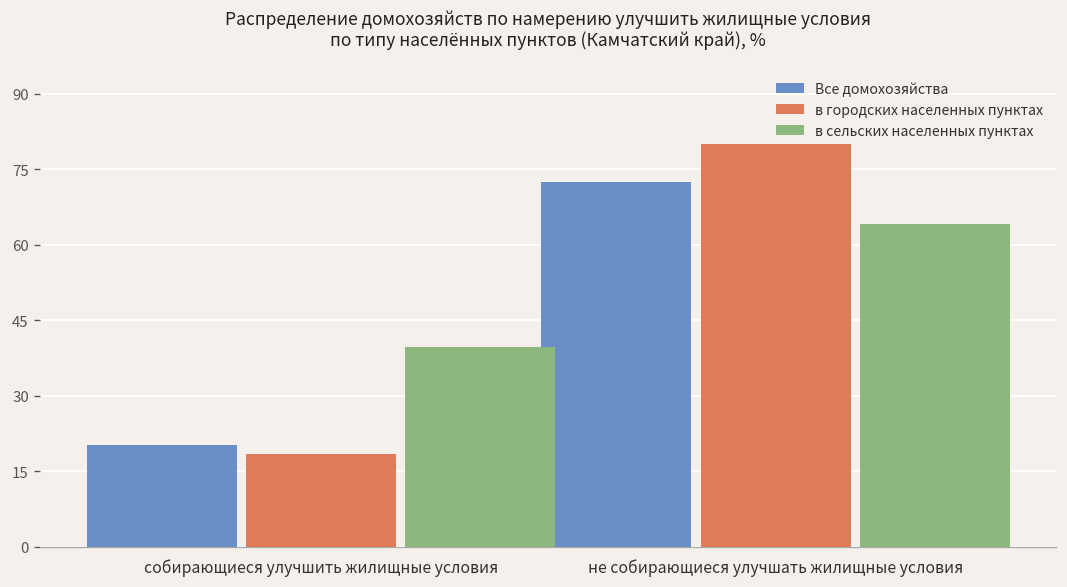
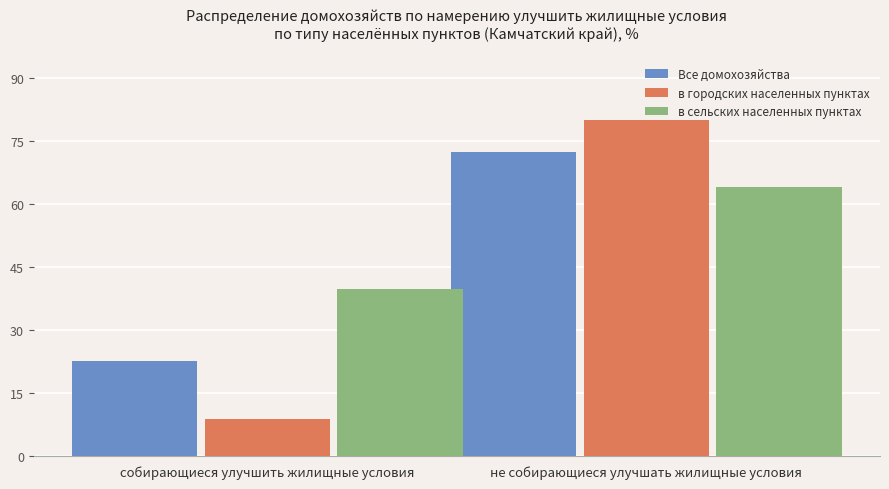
  {
    "Все домохозяйства": {
-     "собирающиеся улучшить жилищные условия": 20,
+     "собирающиеся улучшить жилищные условия": 22,
      "не собирающиеся улучшать жилищные условия": 72
    },
    "в городских населенных пунктах": {
-     "собирающиеся улучшить жилищные условия": 19,
+     "собирающиеся улучшить жилищные условия": 9,
      "не собирающиеся улучшать жилищные условия": 80
    },
    "в сельских населенных пунктах": {
      "собирающиеся улучшить жилищные условия": 40,
      "не собирающиеся улучшать жилищные условия": 64
    }
  }
